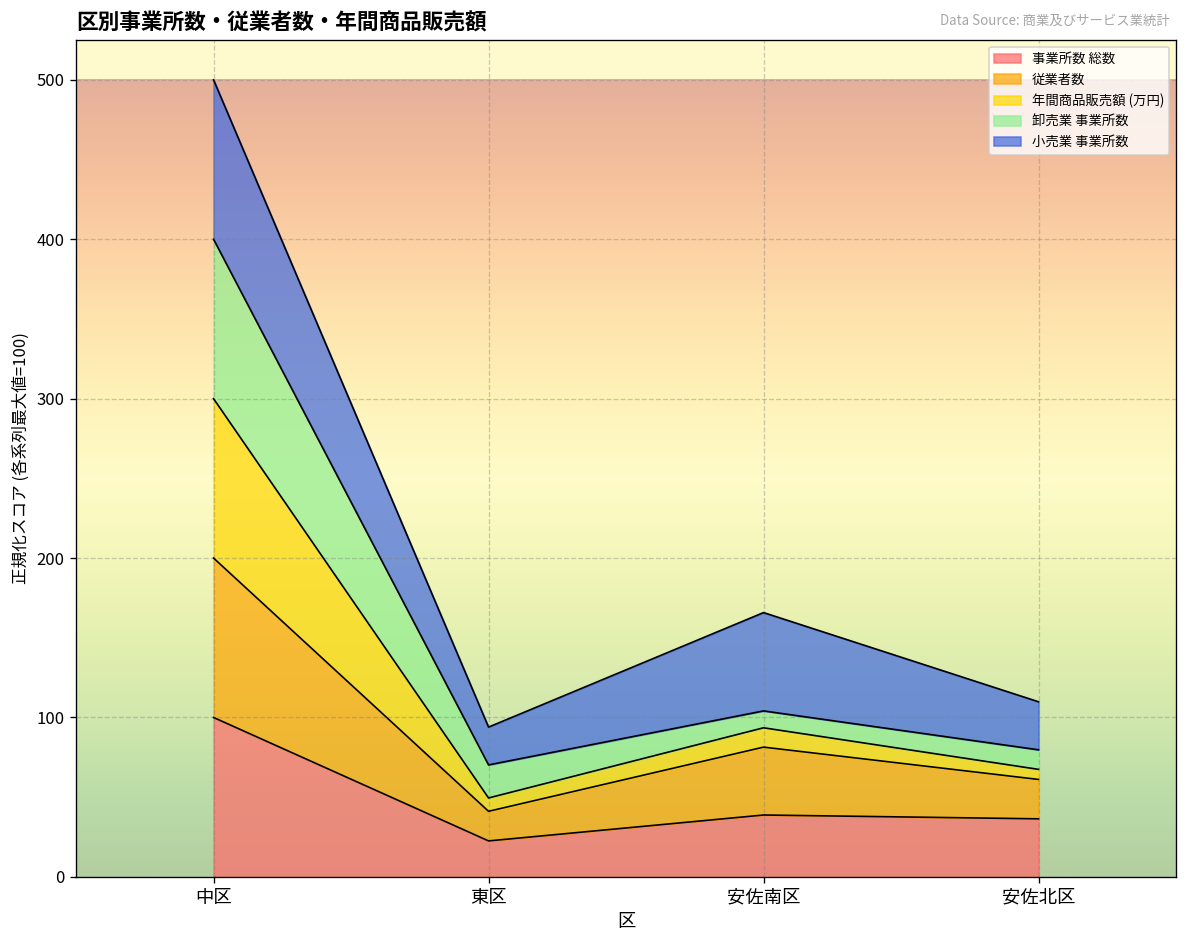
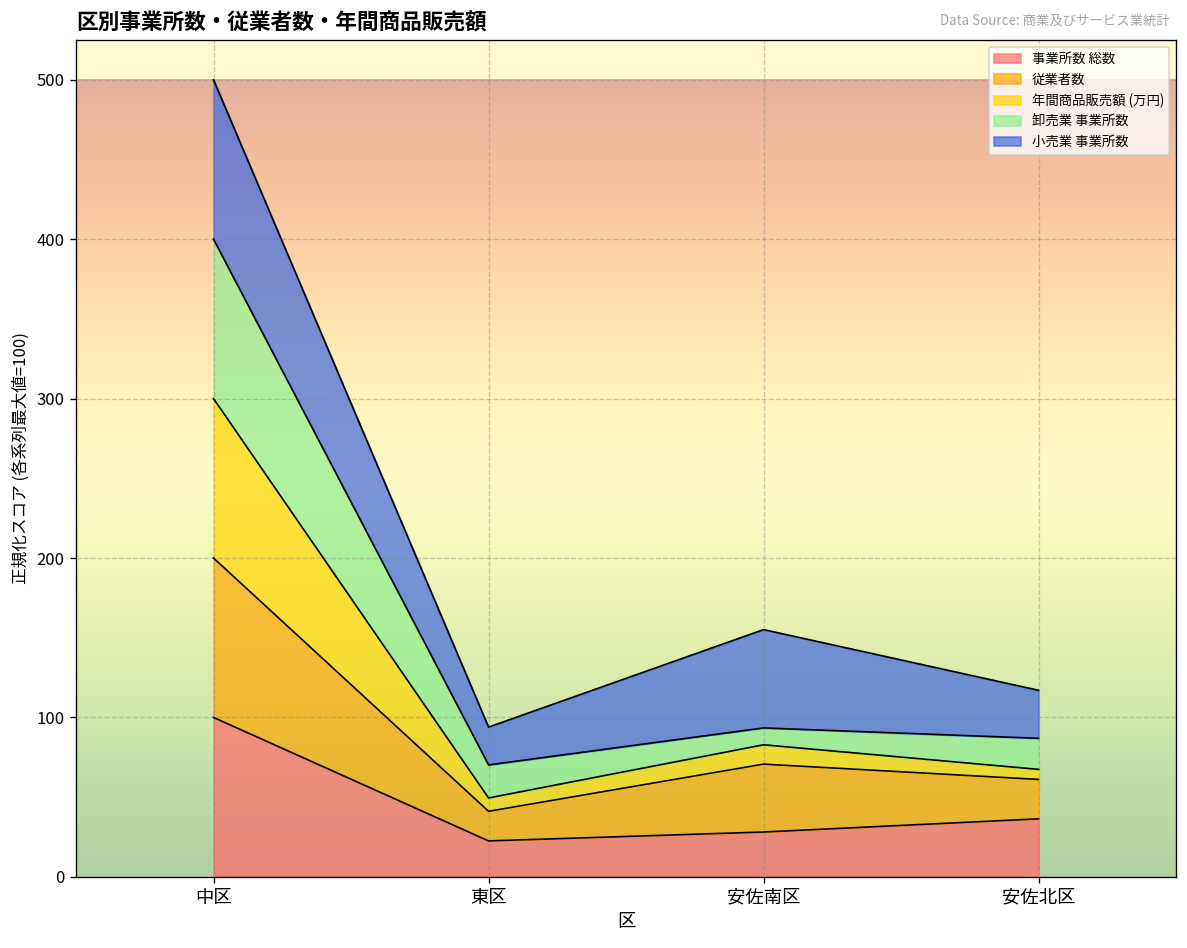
  {
    "事業所数 総数": {
      "中区": 100,
      "東区": 23,
-     "安佐南区": 39,
+     "安佐南区": 28,
      "安佐北区": 36
    },
    "卸売業 事業所数": {
      "中区": 100,
      "東区": 21,
      "安佐南区": 11,
-     "安佐北区": 12
+     "安佐北区": 19
    },
    "小売業 事業所数": {
      "中区": 100,
      "東区": 24,
      "安佐南区": 62,
      "安佐北区": 30
    }
  }
